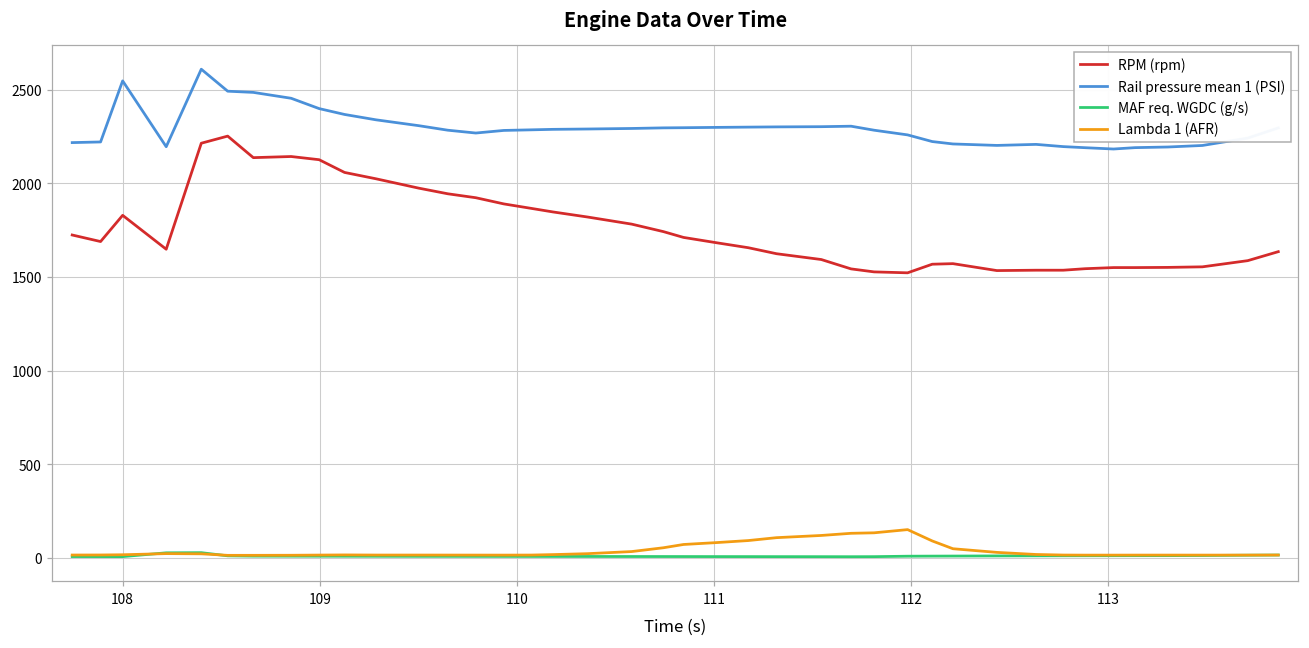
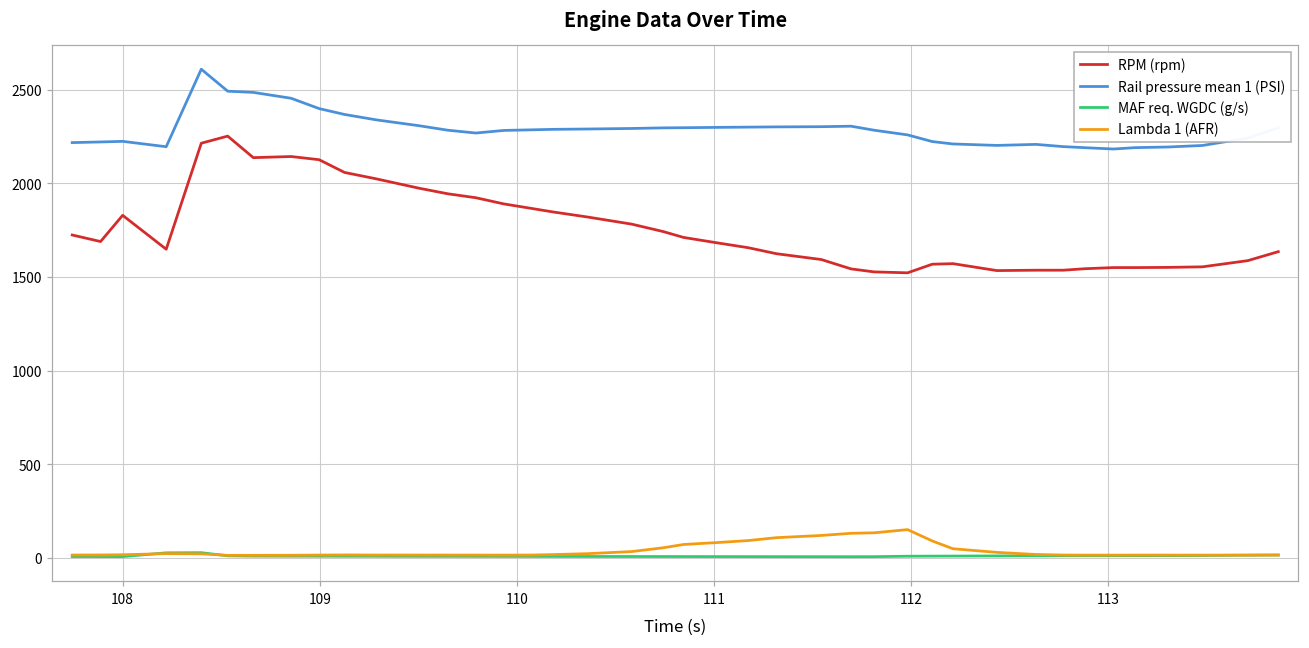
  {
    "RPM (rpm)": {
      "108": 1830
    },
    "Rail pressure mean 1 (PSI)": {
-     "108": 2550
+     "108": 2220
    }
  }
